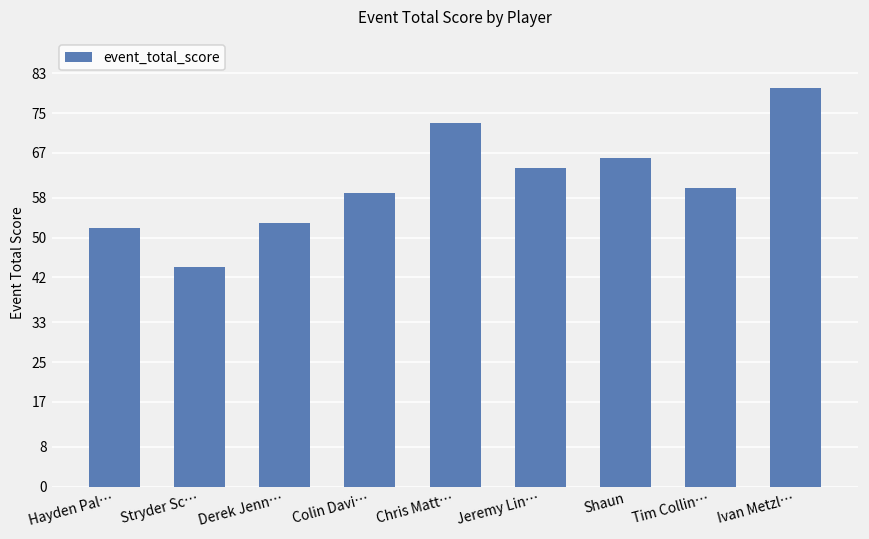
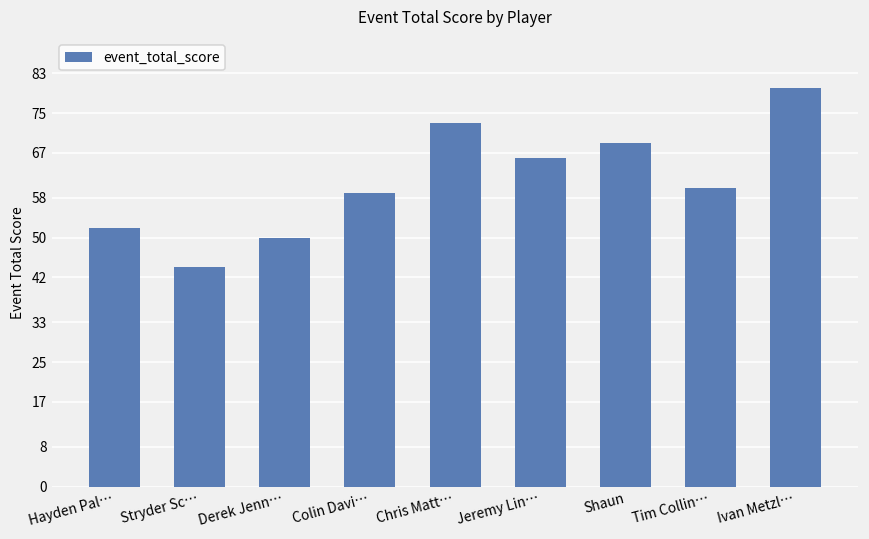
  {
    "Hayden Pal…": 52,
    "Stryder Sc…": 44,
-   "Derek Jenn…": 53,
+   "Derek Jenn…": 50,
    "Colin Davi…": 59,
    "Chris Matt…": 73,
-   "Jeremy Lin…": 64,
-   "Shaun": 66,
+   "Jeremy Lin…": 66,
+   "Shaun": 69,
    "Tim Collin…": 60,
    "Ivan Metzl…": 80
  }
